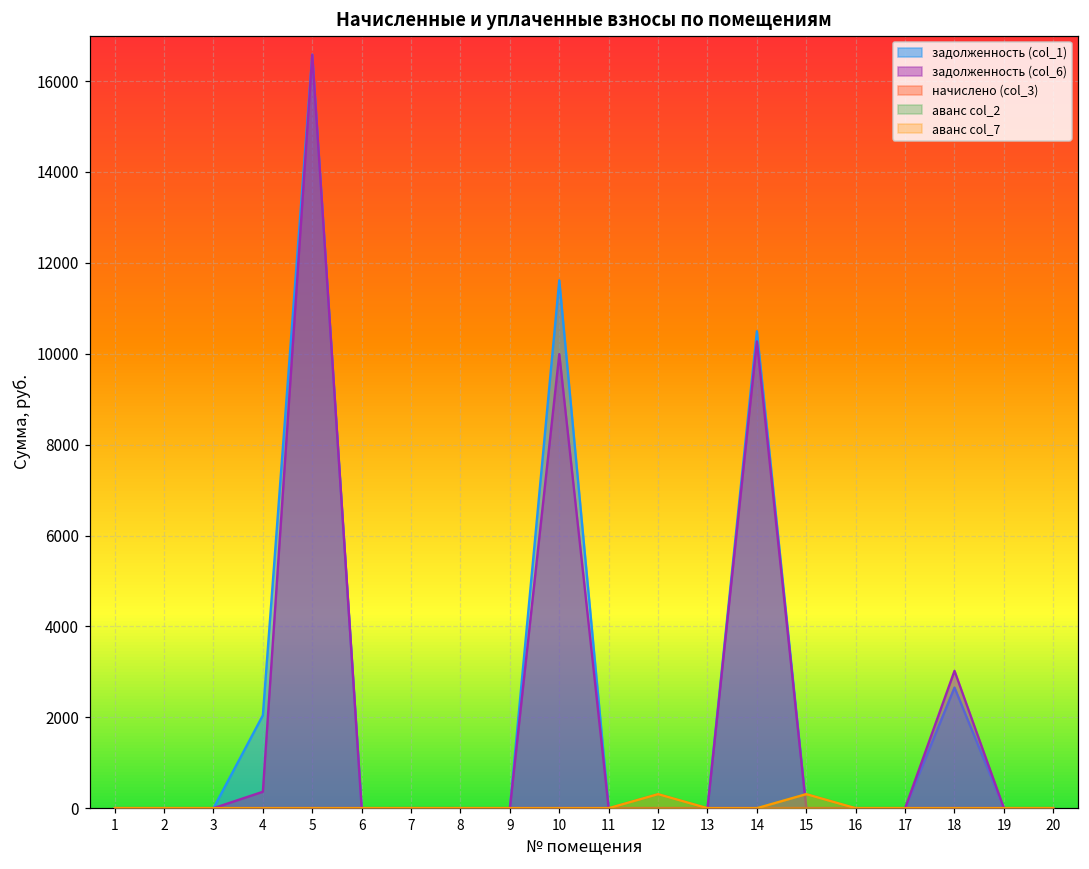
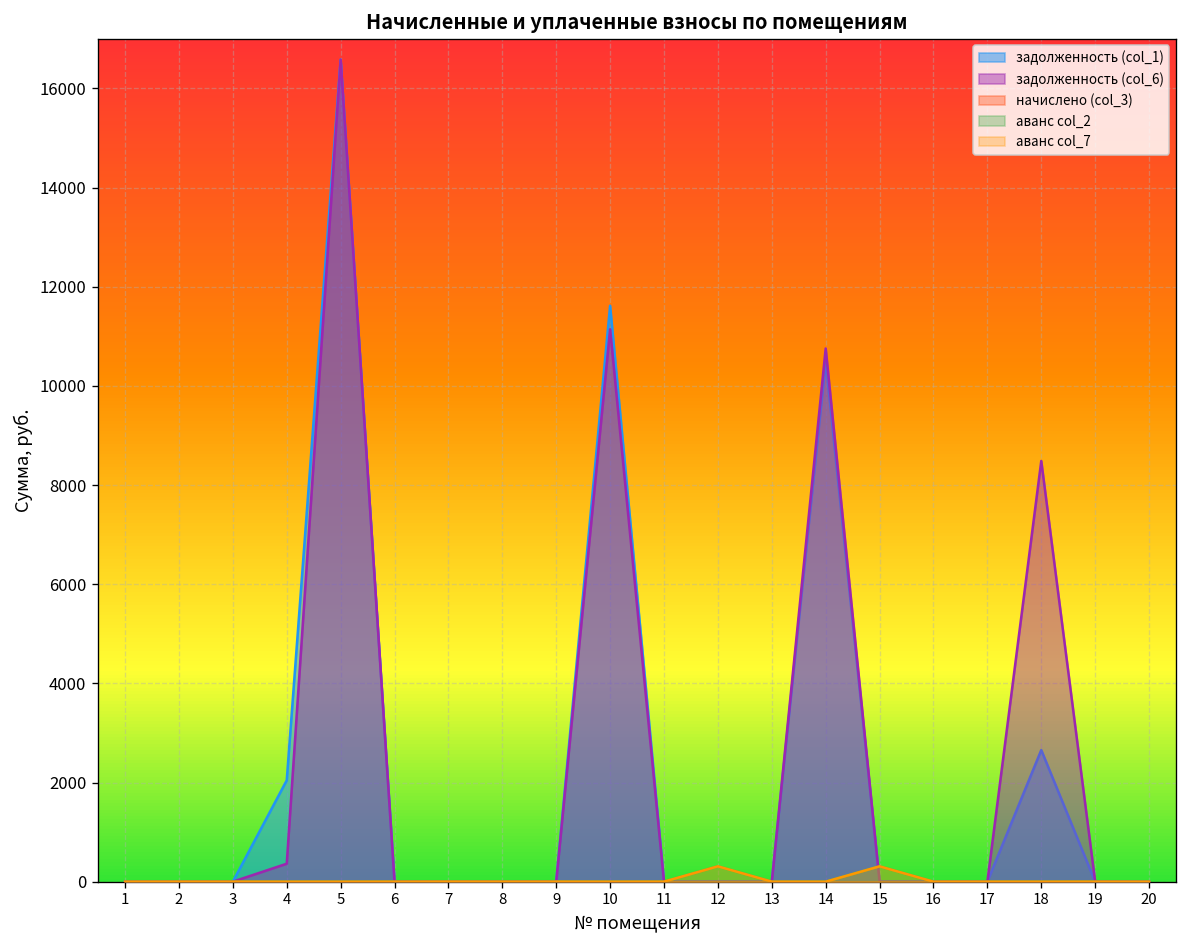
  {
    "задолженность (col_1)": {
      "4": 2000,
      "10": 11600,
      "14": 10500,
      "18": 2700
    },
    "задолженность (col_6)": {
      "4": 400,
-     "10": 10000,
-     "14": 10300,
-     "18": 3000
+     "10": 11100,
+     "14": 10800,
+     "18": 8500
    }
  }
